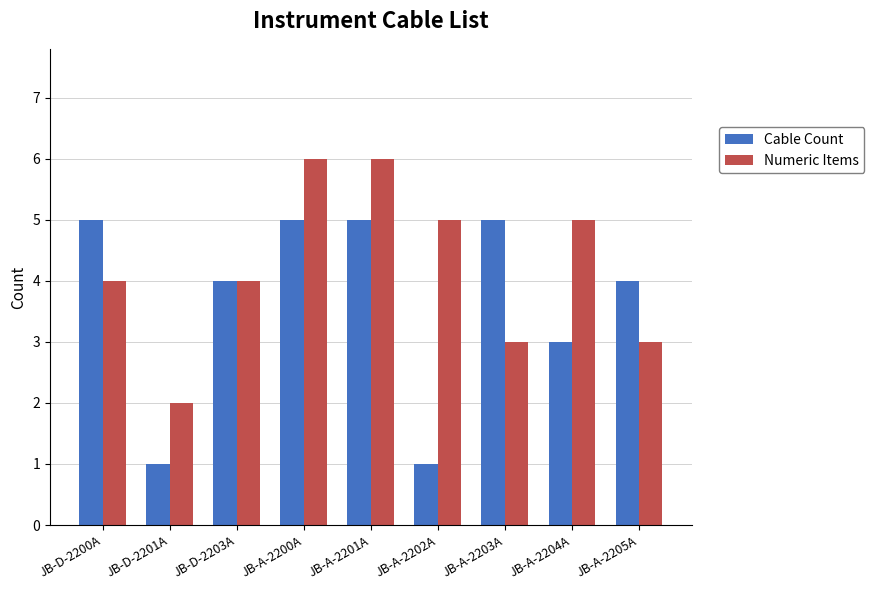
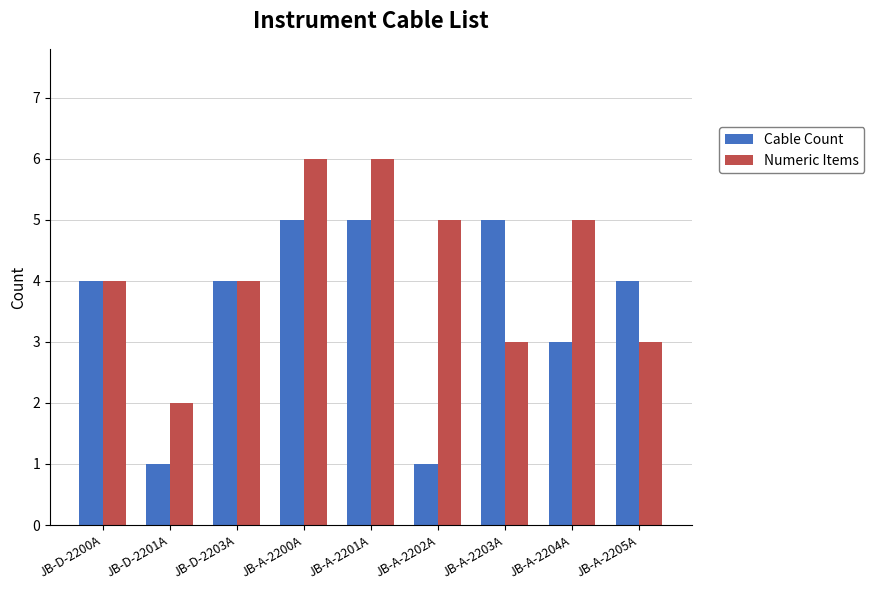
  {
    "Cable Count": {
-     "JB-D-2200A": 5,
+     "JB-D-2200A": 4,
      "JB-D-2201A": 1,
      "JB-D-2203A": 4,
      "JB-A-2200A": 5,
      "JB-A-2201A": 5,
      "JB-A-2202A": 1,
      "JB-A-2203A": 5,
      "JB-A-2204A": 3,
      "JB-A-2205A": 4
    },
    "Numeric Items": {
      "JB-D-2200A": 4,
      "JB-D-2201A": 2,
      "JB-D-2203A": 4,
      "JB-A-2200A": 6,
      "JB-A-2201A": 6,
      "JB-A-2202A": 5,
      "JB-A-2203A": 3,
      "JB-A-2204A": 5,
      "JB-A-2205A": 3
    }
  }
